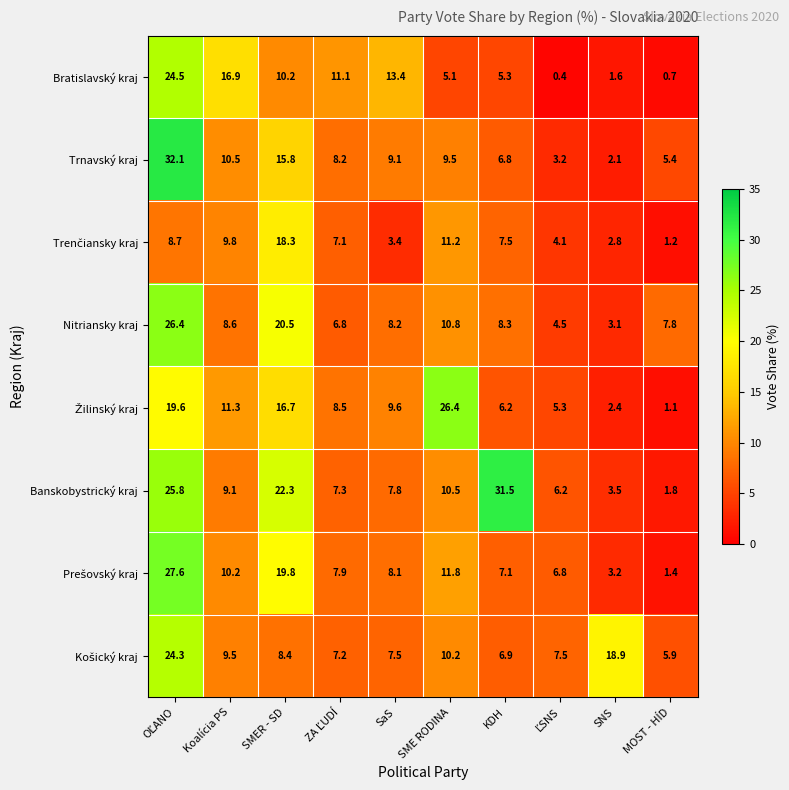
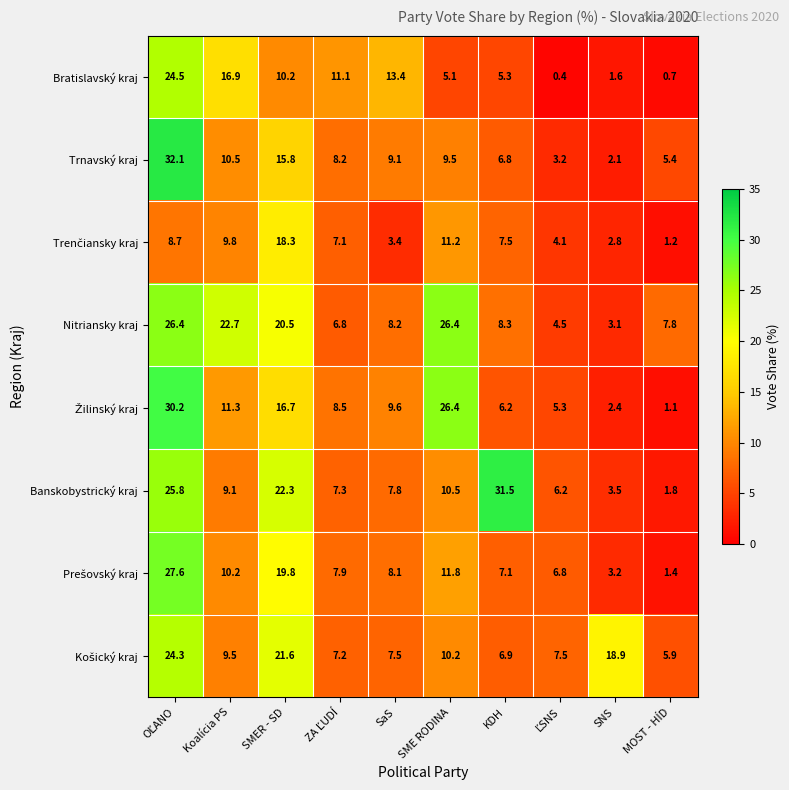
  {
    "Bratislavský kraj": {
      "OĽANO": 24.5,
      "Koalícia PS": 16.9,
      "SMER - SD": 10.2,
      "ZA ĽUDÍ": 11.1,
      "SaS": 13.4,
      "SME RODINA": 5.1,
      "KDH": 5.3,
      "ĽSNS": 0.4,
      "SNS": 1.6,
      "MOST - HÍD": 0.7
    },
    "Trnavský kraj": {
      "OĽANO": 32.1,
      "Koalícia PS": 10.5,
      "SMER - SD": 15.8,
      "ZA ĽUDÍ": 8.2,
      "SaS": 9.1,
      "SME RODINA": 9.5,
      "KDH": 6.8,
      "ĽSNS": 3.2,
      "SNS": 2.1,
      "MOST - HÍD": 5.4
    },
    "Trenčiansky kraj": {
      "OĽANO": 8.7,
      "Koalícia PS": 9.8,
      "SMER - SD": 18.3,
      "ZA ĽUDÍ": 7.1,
      "SaS": 3.4,
      "SME RODINA": 11.2,
      "KDH": 7.5,
      "ĽSNS": 4.1,
      "SNS": 2.8,
      "MOST - HÍD": 1.2
    },
    "Nitriansky kraj": {
      "OĽANO": 26.4,
-     "Koalícia PS": 8.6,
+     "Koalícia PS": 22.7,
      "SMER - SD": 20.5,
      "ZA ĽUDÍ": 6.8,
      "SaS": 8.2,
-     "SME RODINA": 10.8,
+     "SME RODINA": 26.4,
      "KDH": 8.3,
      "ĽSNS": 4.5,
      "SNS": 3.1,
      "MOST - HÍD": 7.8
    },
    "Žilinský kraj": {
-     "OĽANO": 19.6,
+     "OĽANO": 30.2,
      "Koalícia PS": 11.3,
      "SMER - SD": 16.7,
      "ZA ĽUDÍ": 8.5,
      "SaS": 9.6,
      "SME RODINA": 26.4,
      "KDH": 6.2,
      "ĽSNS": 5.3,
      "SNS": 2.4,
      "MOST - HÍD": 1.1
    },
    "Banskobystrický kraj": {
      "OĽANO": 25.8,
      "Koalícia PS": 9.1,
      "SMER - SD": 22.3,
      "ZA ĽUDÍ": 7.3,
      "SaS": 7.8,
      "SME RODINA": 10.5,
      "KDH": 31.5,
      "ĽSNS": 6.2,
      "SNS": 3.5,
      "MOST - HÍD": 1.8
    },
    "Prešovský kraj": {
      "OĽANO": 27.6,
      "Koalícia PS": 10.2,
      "SMER - SD": 19.8,
      "ZA ĽUDÍ": 7.9,
      "SaS": 8.1,
      "SME RODINA": 11.8,
      "KDH": 7.1,
      "ĽSNS": 6.8,
      "SNS": 3.2,
      "MOST - HÍD": 1.4
    },
    "Košický kraj": {
      "OĽANO": 24.3,
      "Koalícia PS": 9.5,
-     "SMER - SD": 8.4,
+     "SMER - SD": 21.6,
      "ZA ĽUDÍ": 7.2,
      "SaS": 7.5,
      "SME RODINA": 10.2,
      "KDH": 6.9,
      "ĽSNS": 7.5,
      "SNS": 18.9,
      "MOST - HÍD": 5.9
    }
  }
